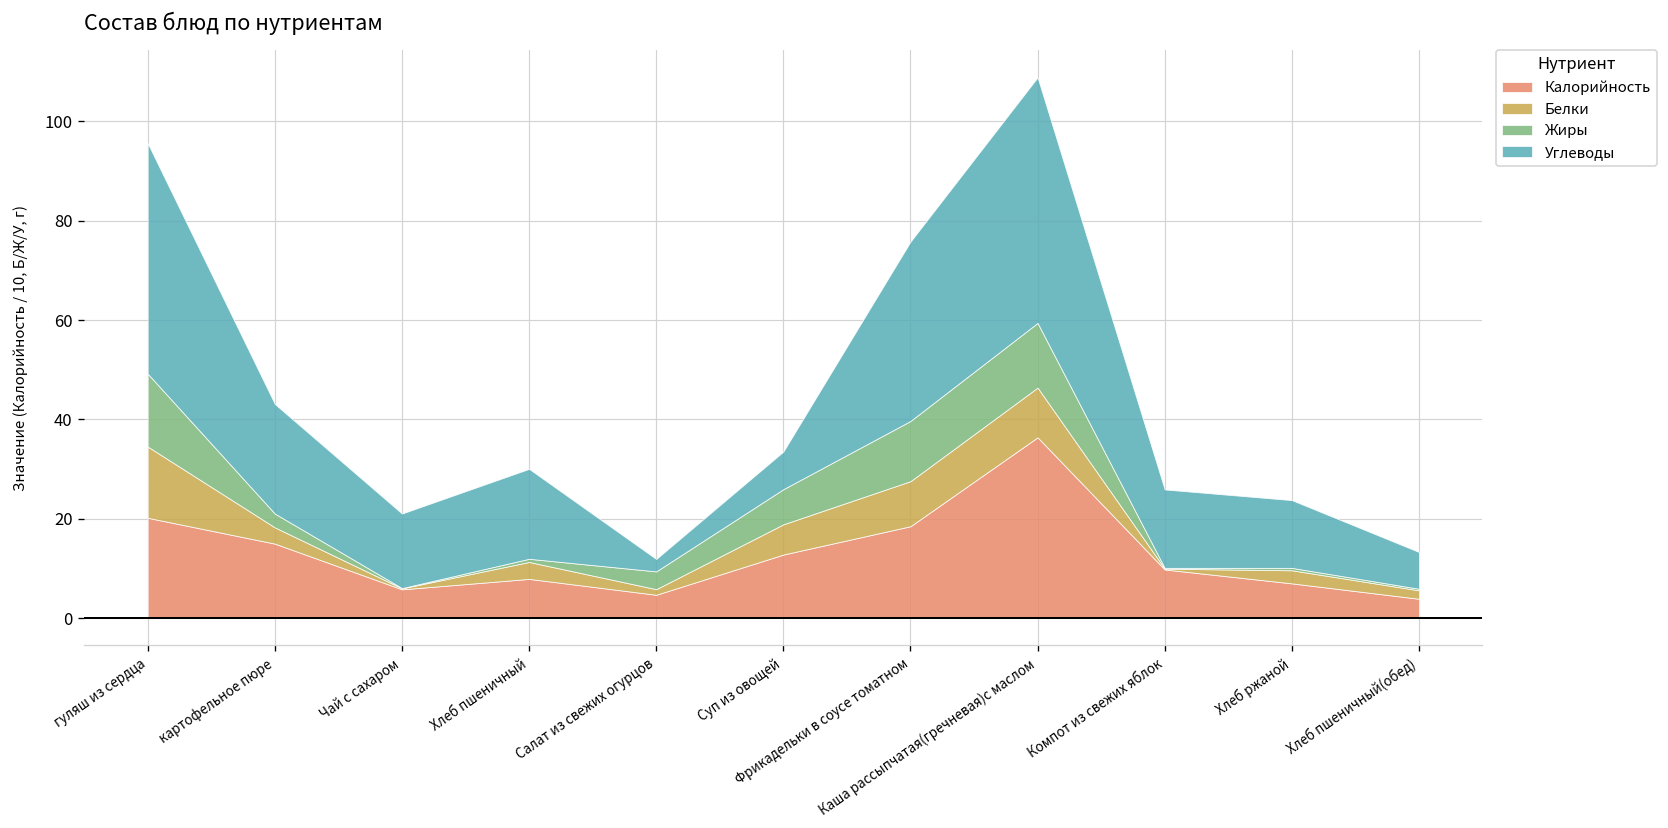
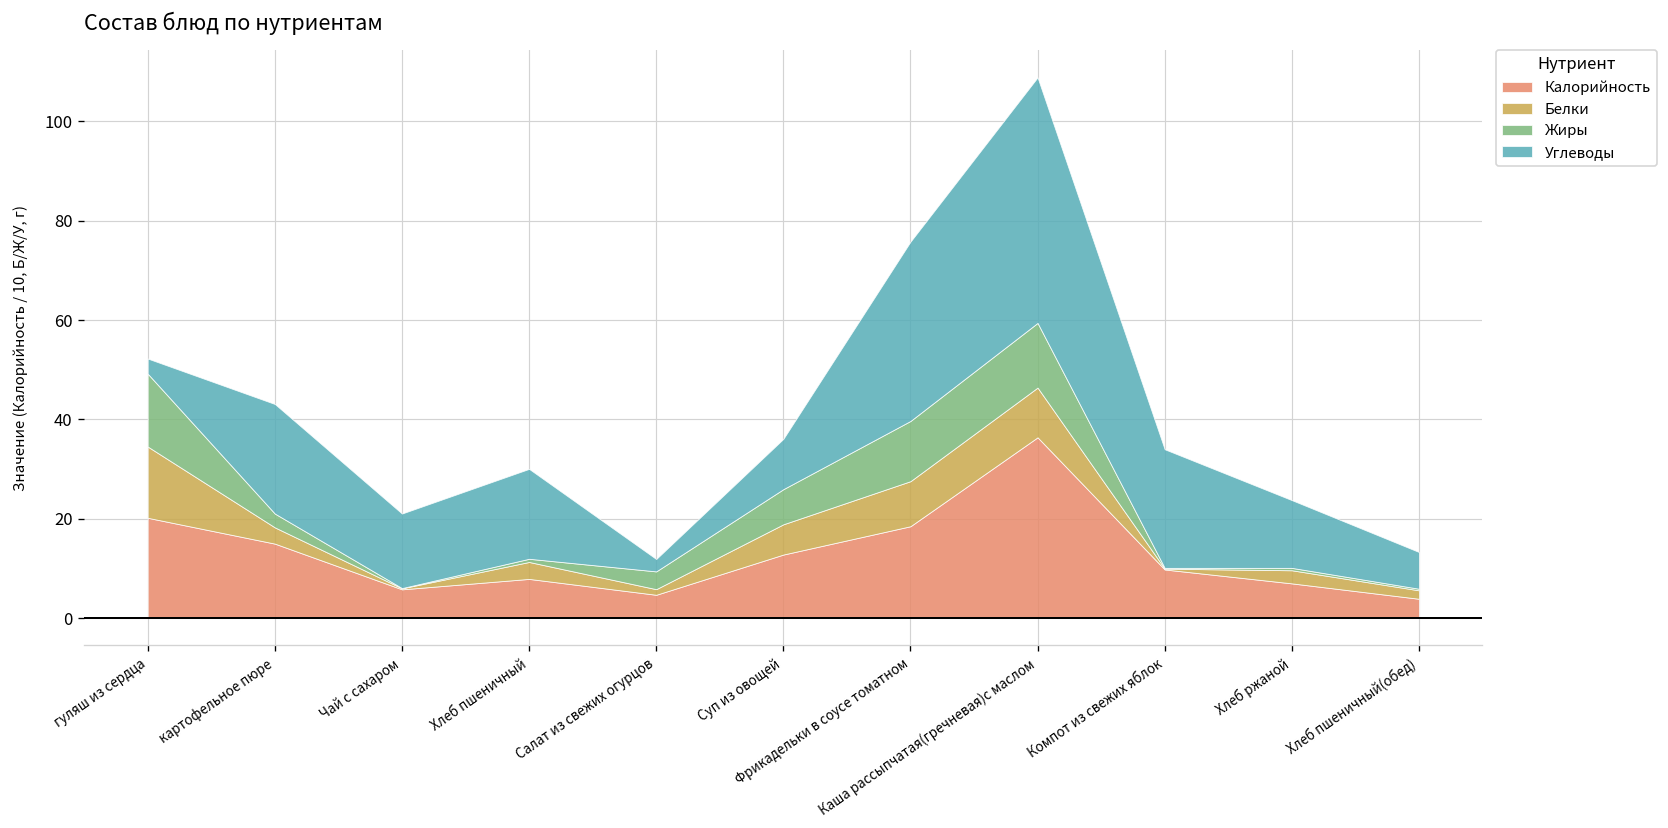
  {
    "Жиры": {
      "гуляш из сердца": 15,
      "картофельное пюре": 3,
      "Хлеб пшеничный": 1,
      "Салат из свежих огурцов": 4,
      "Суп из овощей": 7,
      "Фрикадельки в соусе томатном": 12,
      "Каша рассыпчатая(гречневая)с маслом": 13
    },
    "Углеводы": {
-     "гуляш из сердца": 46,
+     "гуляш из сердца": 3,
      "картофельное пюре": 22,
      "Чай с сахаром": 15,
      "Хлеб пшеничный": 18,
      "Салат из свежих огурцов": 3,
-     "Суп из овощей": 8,
+     "Суп из овощей": 10,
      "Фрикадельки в соусе томатном": 36,
      "Каша рассыпчатая(гречневая)с маслом": 49,
-     "Компот из свежих яблок": 16,
+     "Компот из свежих яблок": 24,
      "Хлеб ржаной": 14,
      "Хлеб пшеничный(обед)": 7
    }
  }
